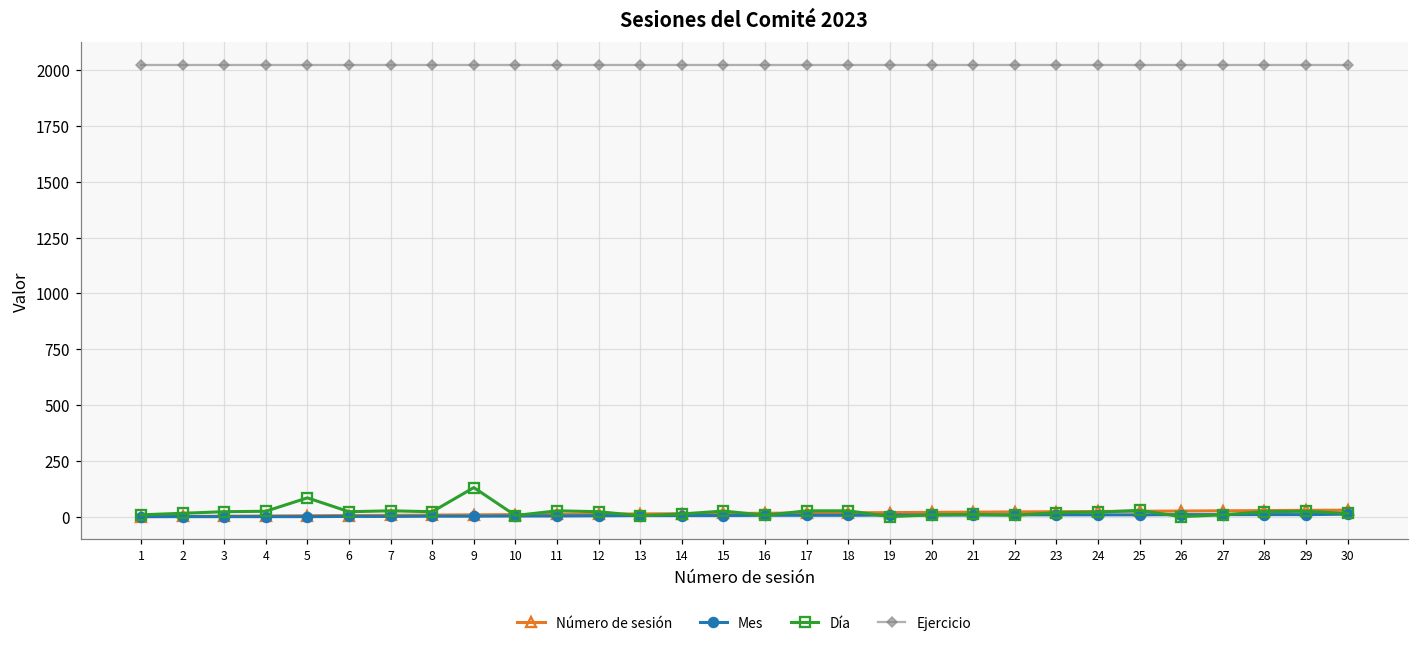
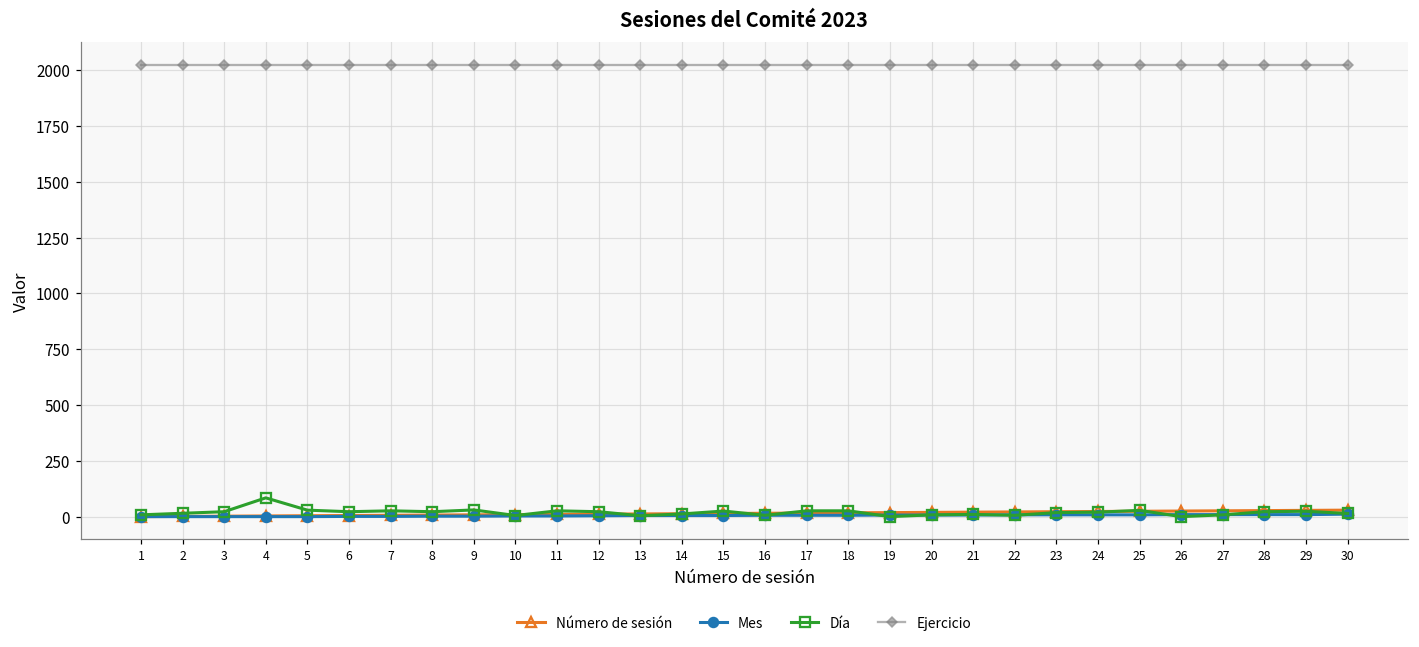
  {
    "Número de sesión": {
      "22": 20,
      "26": 30,
      "27": 30,
      "30": 30
    },
    "Mes": {
      "25": 10,
      "28": 10,
      "29": 10
    },
    "Día": {
      "2": 20,
      "3": 20,
-     "4": 30,
-     "5": 90,
+     "4": 90,
+     "5": 30,
      "6": 20,
      "7": 30,
      "8": 20,
-     "9": 130,
+     "9": 30,
      "11": 30
    },
    "Ejercicio": {
      "1": 2020,
      "2": 2020,
      "3": 2020,
      "4": 2020,
      "5": 2020,
      "6": 2020,
      "7": 2020,
      "8": 2020,
      "9": 2020,
      "10": 2020,
      "11": 2020,
      "12": 2020,
      "13": 2020,
      "14": 2020,
      "15": 2020,
      "16": 2020,
      "17": 2020,
      "18": 2020,
      "19": 2020,
      "20": 2020,
      "21": 2020,
      "22": 2020,
      "23": 2020,
      "24": 2020,
      "25": 2020,
      "26": 2020,
      "27": 2020,
      "28": 2020,
      "29": 2020,
      "30": 2020
    }
  }
